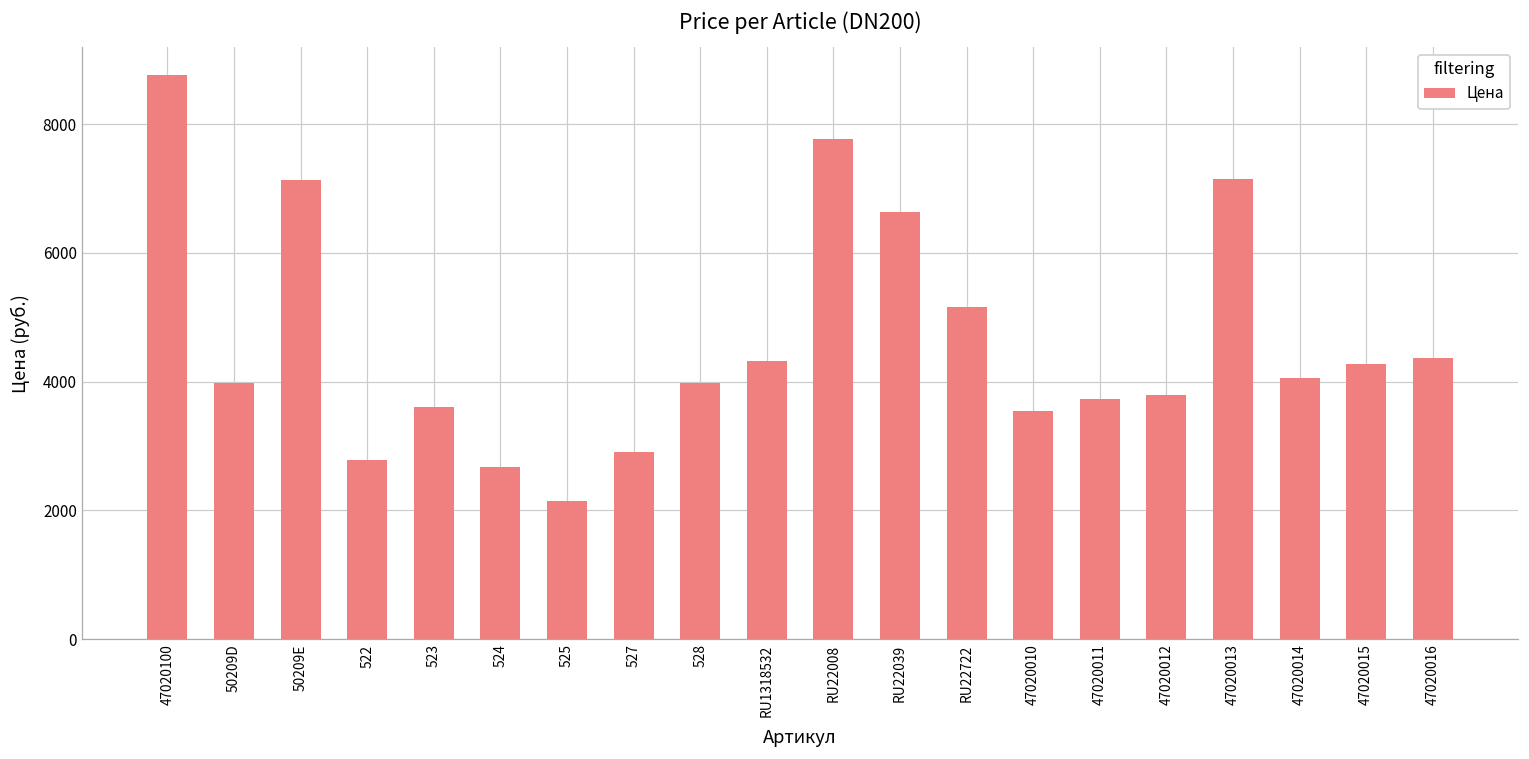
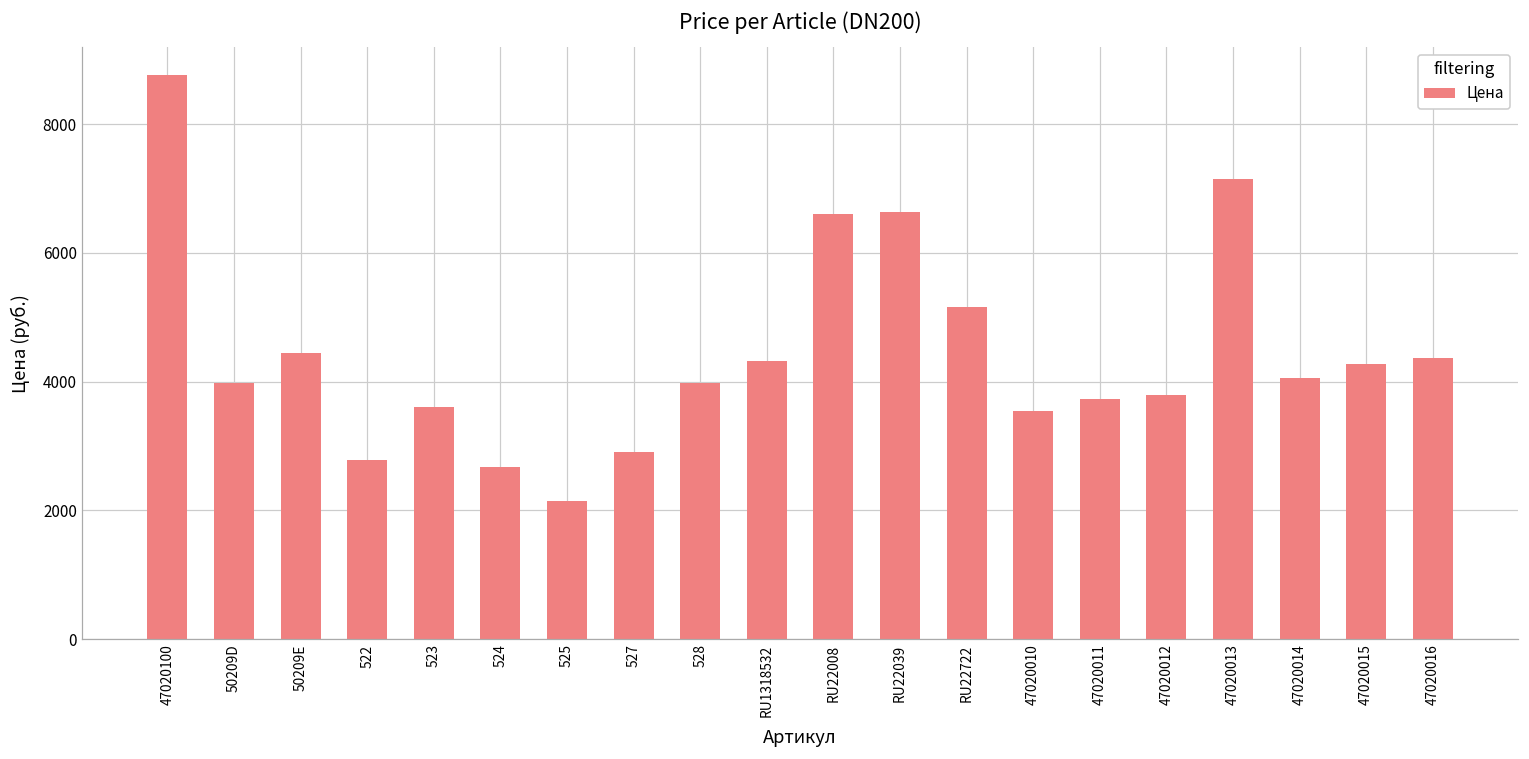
  {
    "47020100": 8800,
    "50209D": 4000,
-   "50209E": 7100,
+   "50209E": 4400,
    "522": 2800,
    "523": 3600,
    "524": 2700,
    "525": 2100,
    "527": 2900,
    "528": 4000,
    "RU1318532": 4300,
-   "RU22008": 7800,
+   "RU22008": 6600,
    "RU22039": 6600,
    "RU22722": 5200,
    "47020010": 3600,
    "47020011": 3700,
    "47020012": 3800,
    "47020013": 7100,
    "47020014": 4100,
    "47020015": 4300,
    "47020016": 4400
  }
